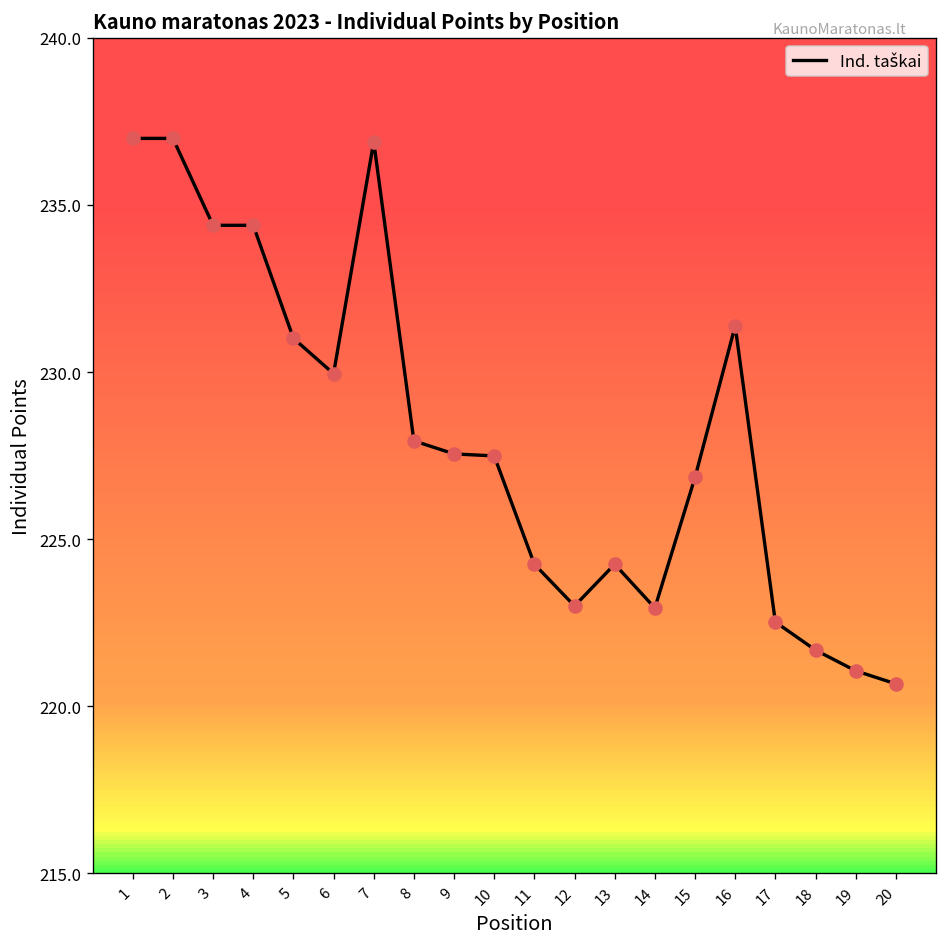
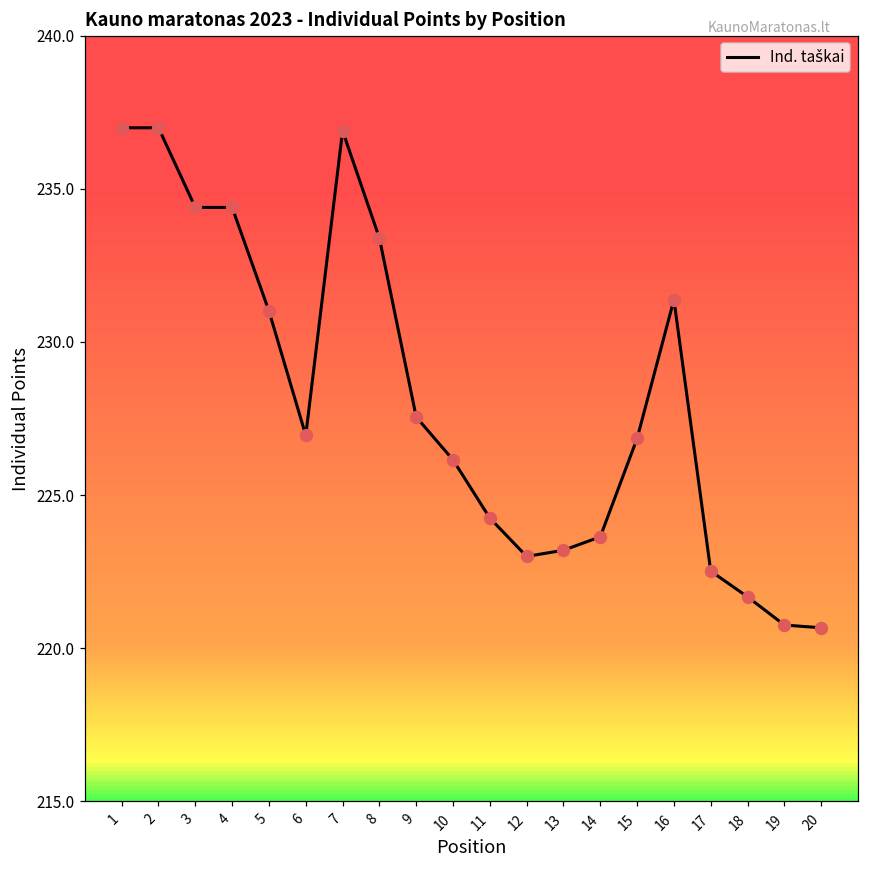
  {
    "1": 237.0,
    "2": 237.0,
    "3": 234.4,
    "4": 234.4,
    "5": 231.0,
-   "6": 230.0,
+   "6": 227.0,
    "7": 236.9,
-   "8": 227.9,
+   "8": 233.4,
    "9": 227.6,
-   "10": 227.5,
+   "10": 226.2,
    "11": 224.3,
    "12": 223.0,
-   "13": 224.3,
-   "14": 222.9,
+   "13": 223.2,
+   "14": 223.6,
    "15": 226.9,
    "16": 231.4,
    "17": 222.5,
    "18": 221.7,
-   "19": 221.1,
+   "19": 220.8,
    "20": 220.7
  }
